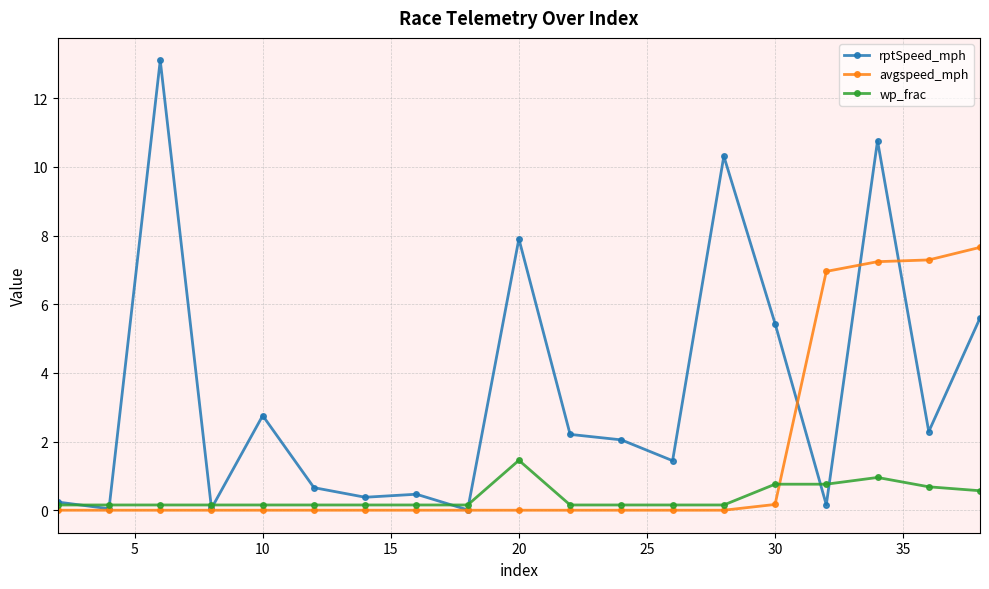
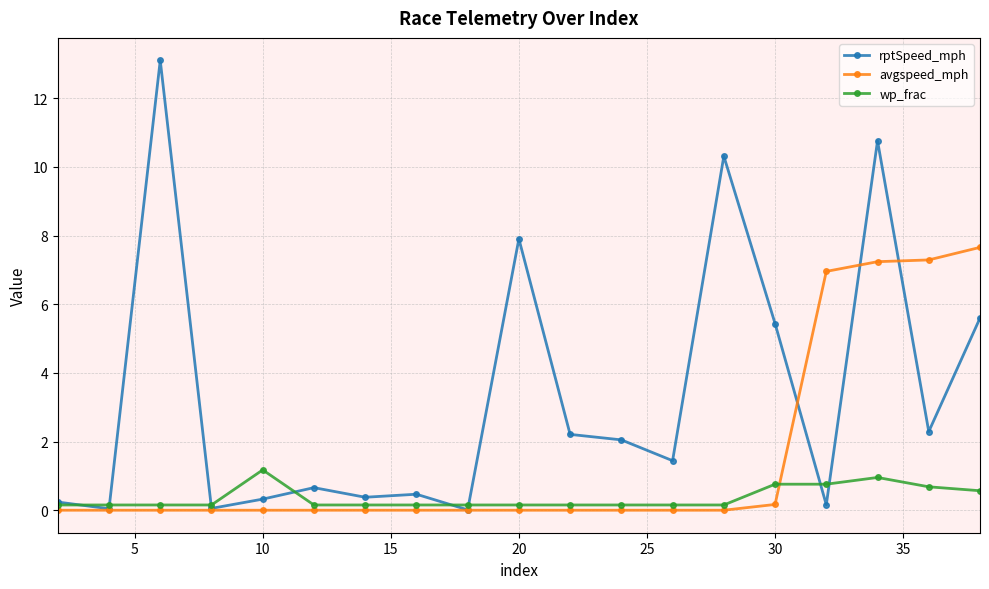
  {
    "rptSpeed_mph": {
-     "10": 2.8,
+     "10": 0.3,
      "20": 7.9,
      "30": 5.4
    },
    "avgspeed_mph": {
      "10": 0.0,
      "20": 0.0,
      "30": 0.2
    },
    "wp_frac": {
-     "10": 0.2,
-     "20": 1.5,
+     "10": 1.2,
+     "20": 0.2,
      "30": 0.8
    }
  }
